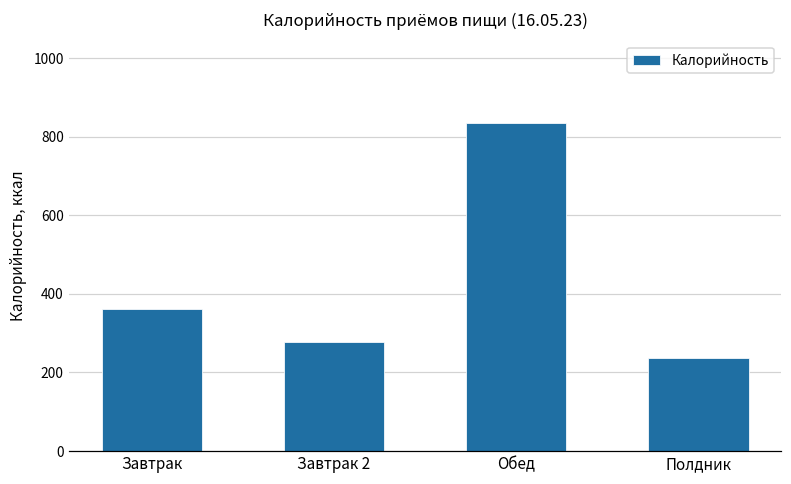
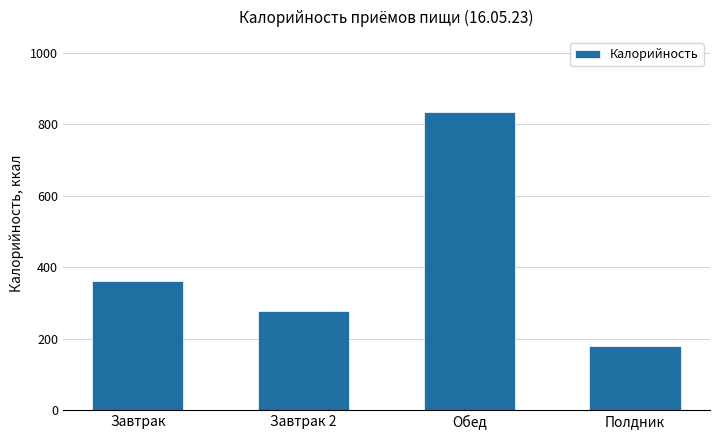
  {
    "Завтрак": 360,
    "Завтрак 2": 280,
    "Обед": 840,
-   "Полдник": 240
+   "Полдник": 180
  }
